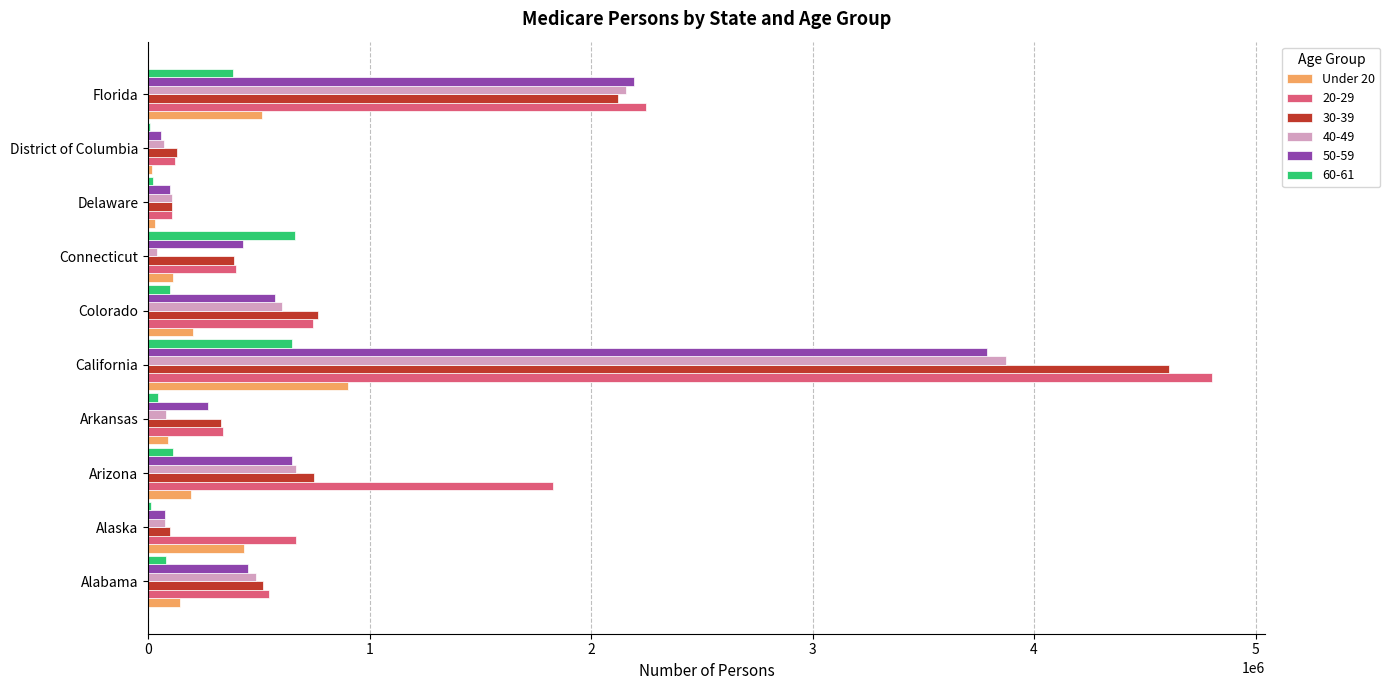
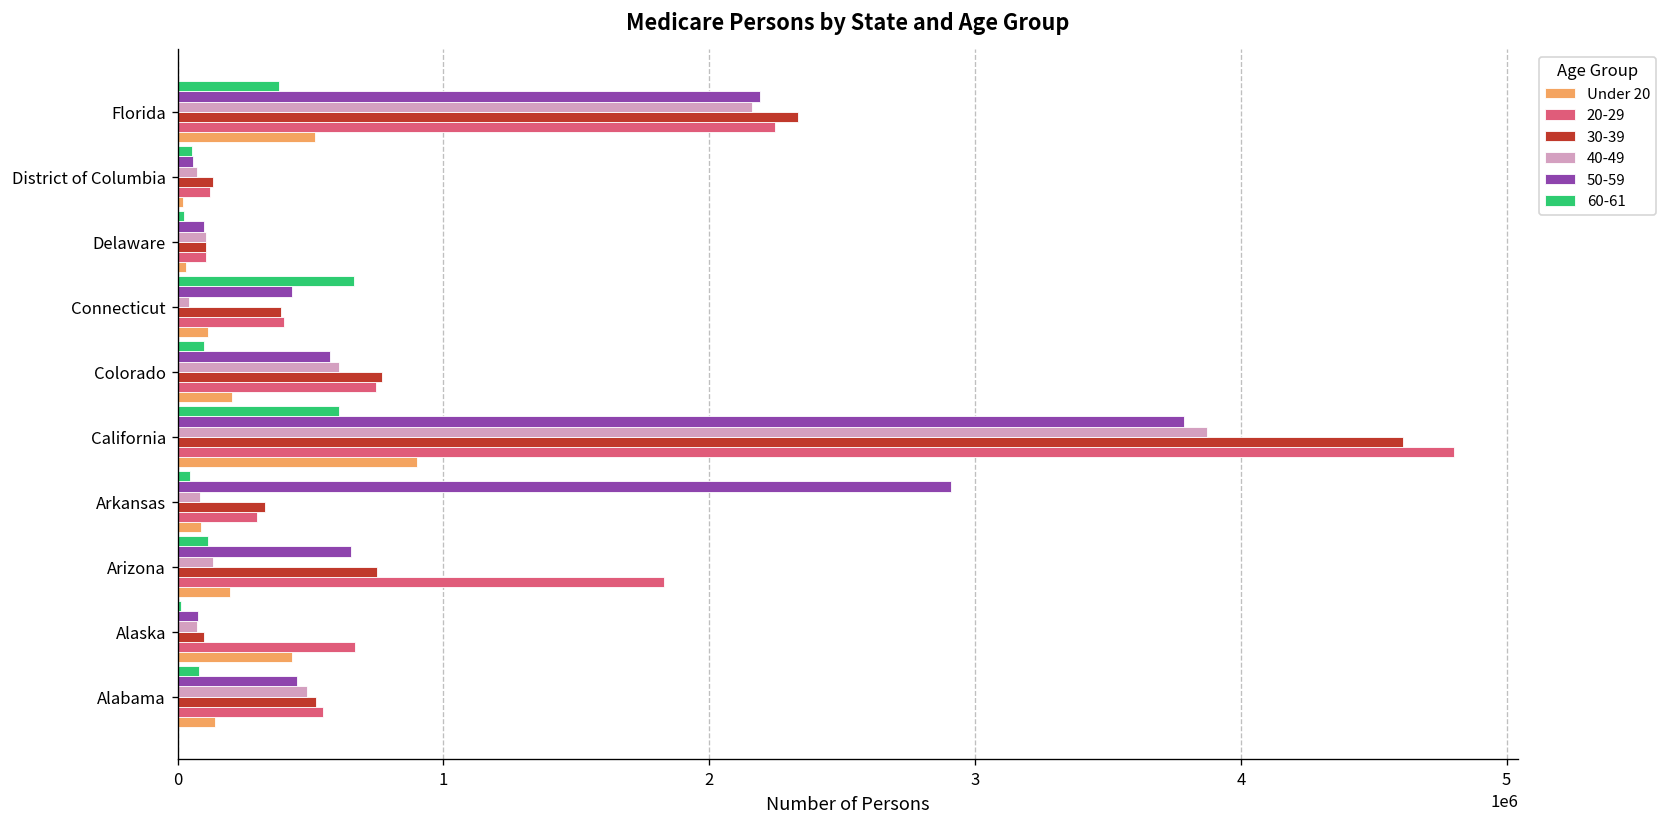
  {
    "Under 20": {
      "Florida": 520000,
      "District of Columbia": 20000,
      "Delaware": 30000,
      "Connecticut": 110000,
      "Colorado": 200000,
      "California": 900000,
      "Arkansas": 90000,
      "Arizona": 200000,
      "Alaska": 430000,
      "Alabama": 140000
    },
    "20-29": {
      "Florida": 2250000,
      "District of Columbia": 120000,
      "Delaware": 110000,
      "Connecticut": 400000,
      "Colorado": 740000,
      "California": 4800000,
-     "Arkansas": 340000,
+     "Arkansas": 300000,
      "Arizona": 1830000,
      "Alaska": 670000,
      "Alabama": 550000
    },
    "30-39": {
-     "Florida": 2120000,
+     "Florida": 2330000,
      "District of Columbia": 130000,
      "Delaware": 110000,
      "Connecticut": 390000,
      "Colorado": 770000,
      "California": 4610000,
      "Arkansas": 330000,
      "Arizona": 750000,
      "Alaska": 100000,
      "Alabama": 520000
    },
    "40-49": {
      "Florida": 2160000,
      "District of Columbia": 70000,
      "Delaware": 110000,
      "Connecticut": 40000,
      "Colorado": 610000,
      "California": 3870000,
      "Arkansas": 80000,
-     "Arizona": 670000,
+     "Arizona": 130000,
      "Alaska": 70000,
      "Alabama": 490000
    },
    "50-59": {
      "Florida": 2190000,
      "District of Columbia": 60000,
      "Delaware": 100000,
      "Connecticut": 430000,
      "Colorado": 570000,
      "California": 3790000,
-     "Arkansas": 270000,
+     "Arkansas": 2910000,
      "Arizona": 650000,
      "Alaska": 80000,
      "Alabama": 450000
    },
    "60-61": {
      "Florida": 380000,
-     "District of Columbia": 10000,
+     "District of Columbia": 60000,
      "Delaware": 20000,
      "Connecticut": 660000,
      "Colorado": 100000,
-     "California": 650000,
+     "California": 610000,
      "Arkansas": 50000,
      "Arizona": 110000,
      "Alaska": 10000,
      "Alabama": 80000
    }
  }
